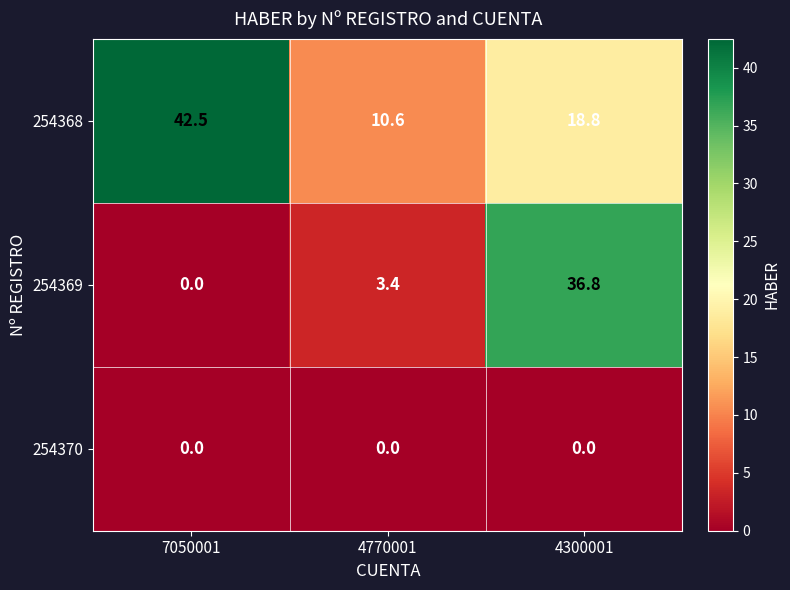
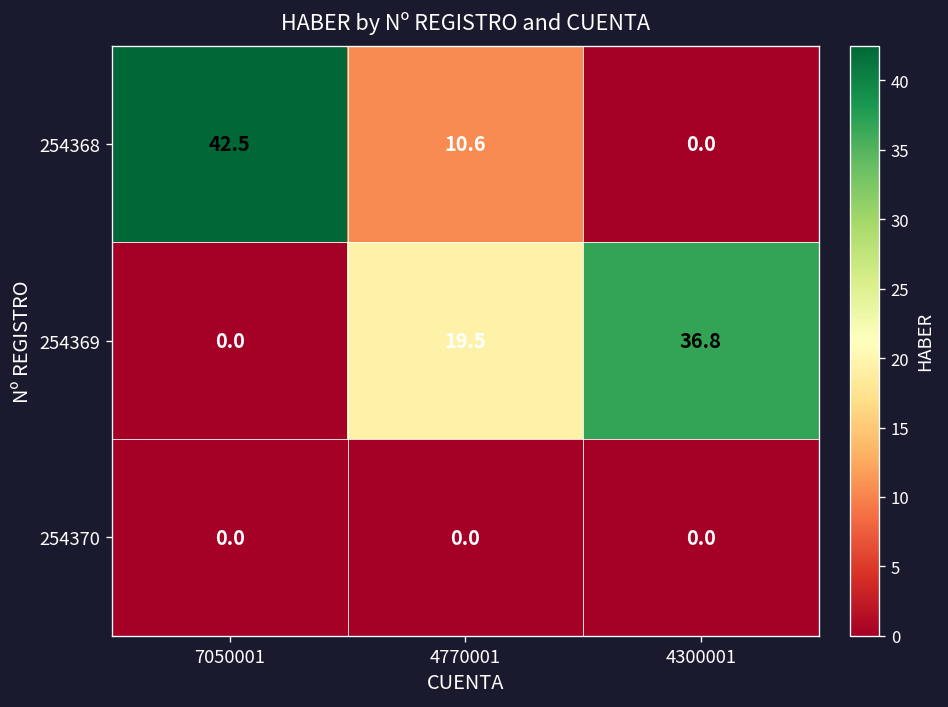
  {
    "254368": {
      "7050001": 42.5,
      "4770001": 10.6,
-     "4300001": 18.8
+     "4300001": 0.0
    },
    "254369": {
      "7050001": 0.0,
-     "4770001": 3.4,
+     "4770001": 19.5,
      "4300001": 36.8
    },
    "254370": {
      "7050001": 0.0,
      "4770001": 0.0,
      "4300001": 0.0
    }
  }
